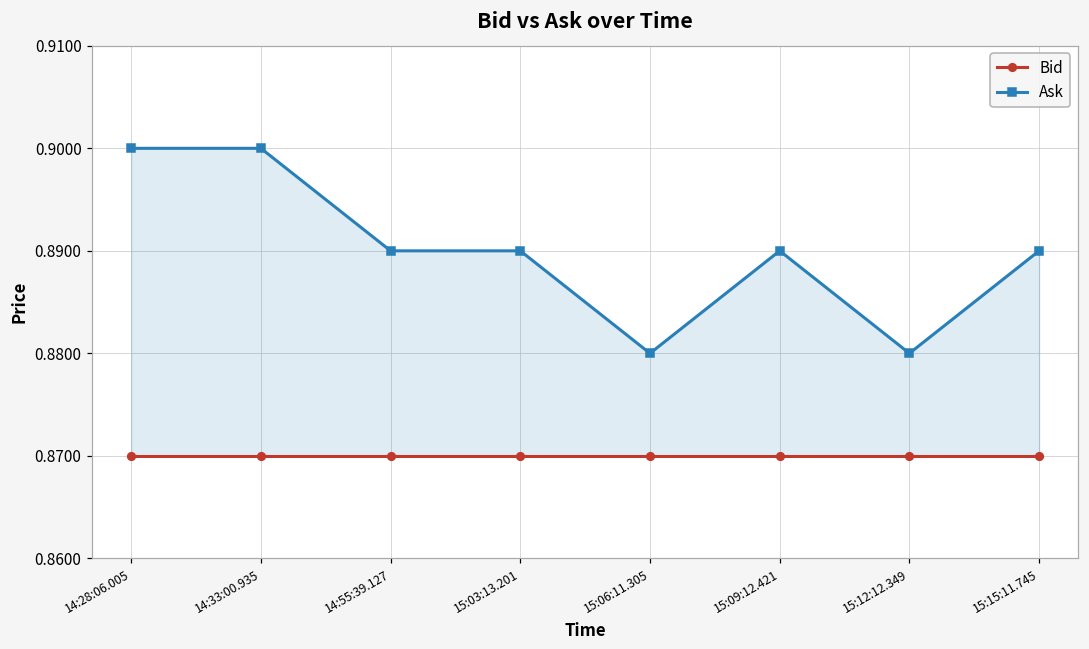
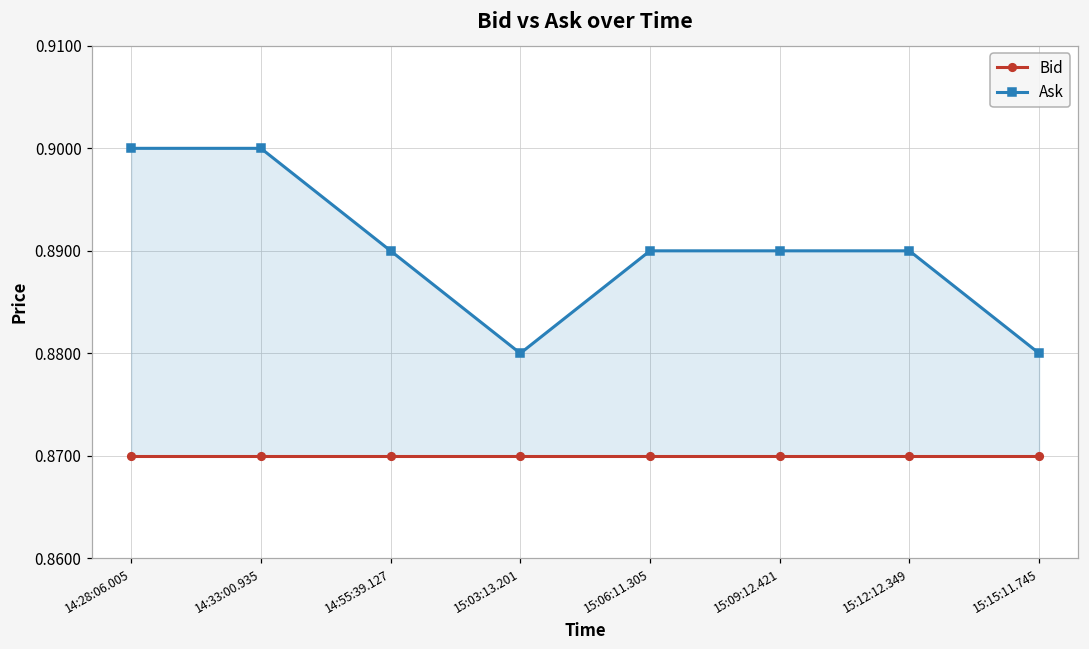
  {
    "Bid": {
      "14:28:06.005": 0.87,
      "14:33:00.935": 0.87,
      "14:55:39.127": 0.87,
      "15:03:13.201": 0.87,
      "15:06:11.305": 0.87,
      "15:09:12.421": 0.87,
      "15:12:12.349": 0.87,
      "15:15:11.745": 0.87
    },
    "Ask": {
      "14:28:06.005": 0.90,
      "14:33:00.935": 0.90,
      "14:55:39.127": 0.89,
-     "15:03:13.201": 0.89,
-     "15:06:11.305": 0.88,
+     "15:03:13.201": 0.88,
+     "15:06:11.305": 0.89,
      "15:09:12.421": 0.89,
-     "15:12:12.349": 0.88,
-     "15:15:11.745": 0.89
+     "15:12:12.349": 0.89,
+     "15:15:11.745": 0.88
    }
  }
